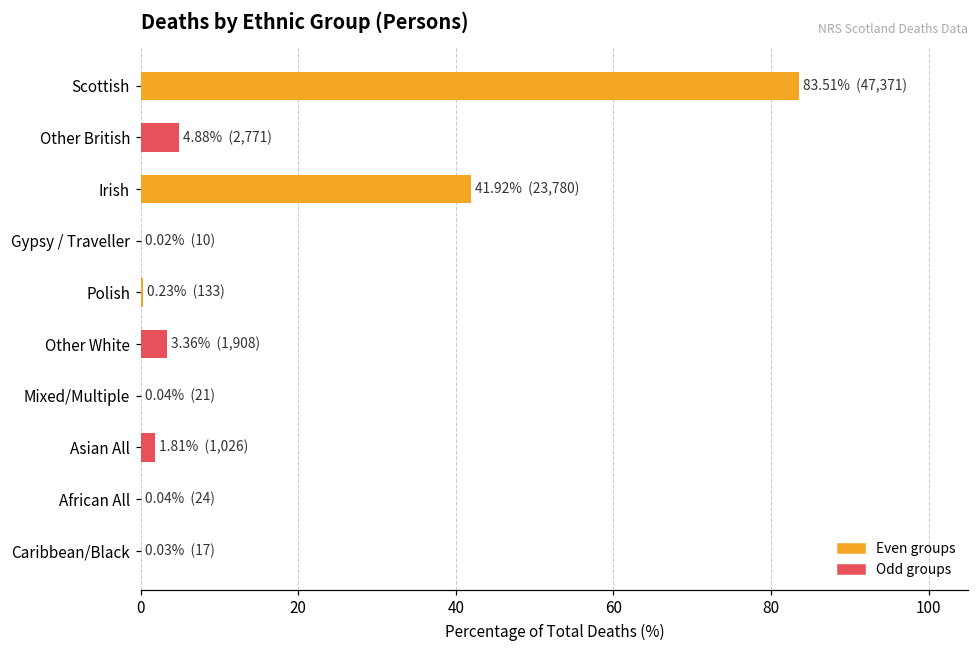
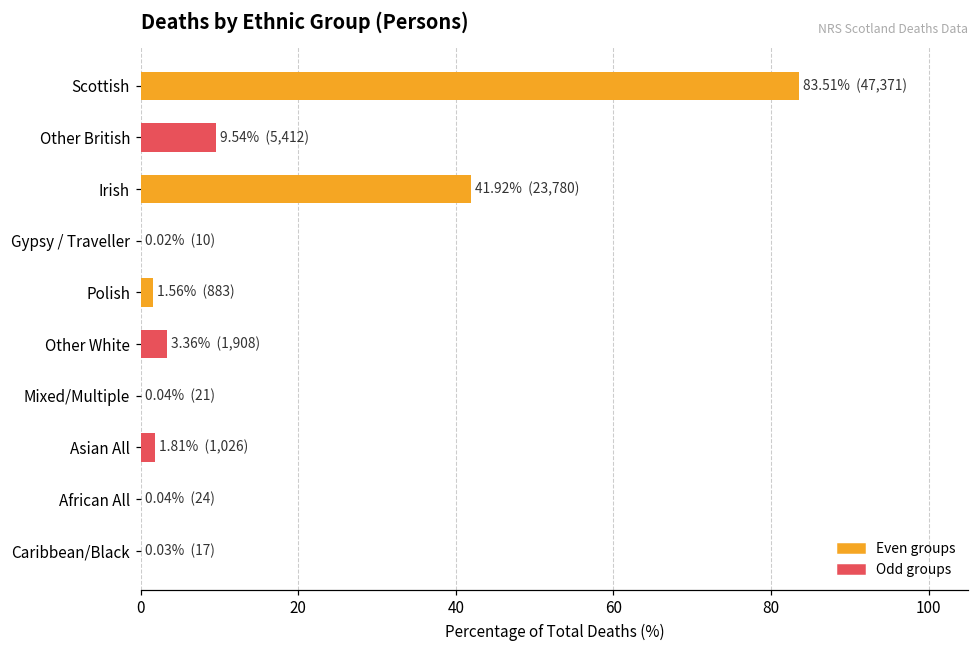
  {
    "Scottish": "83.51%",
-   "Other British": "4.88% (2,771)",
+   "Other British": "9.54% (5,412)",
    "Irish": "41.92%",
    "Gypsy / Traveller": "0.02%",
-   "Polish": "0.23% (133)",
+   "Polish": "1.56% (883)",
    "Other White": "3.36%",
    "Mixed/Multiple": "0.04%",
    "Asian All": "1.81%",
    "African All": "0.04%",
    "Caribbean/Black": "0.03%"
  }
